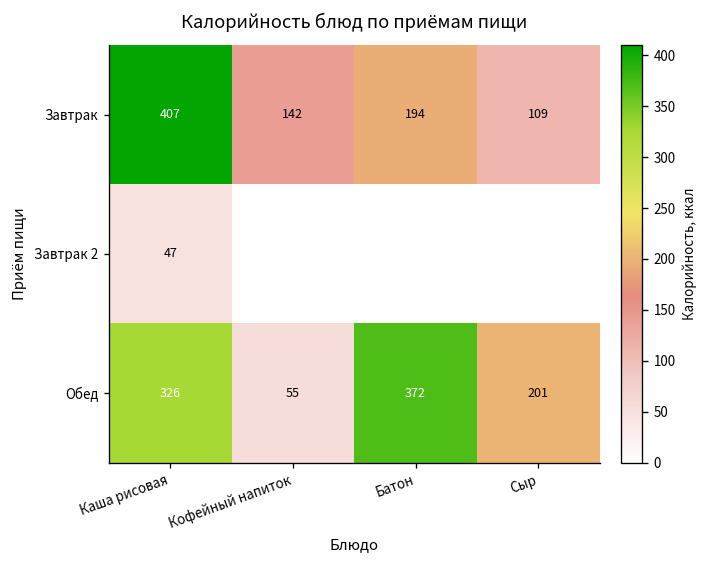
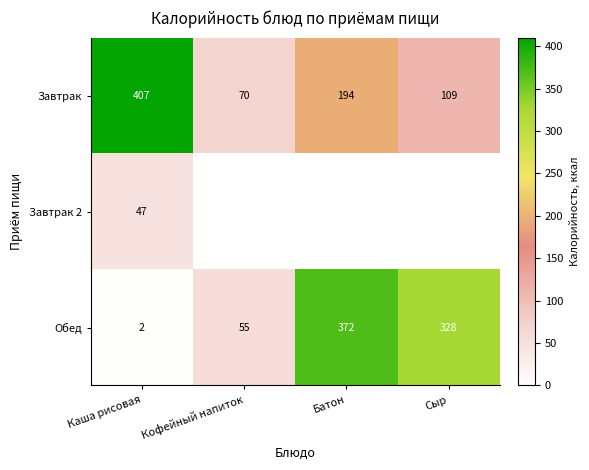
  {
    "Завтрак": {
      "Каша рисовая": 407,
-     "Кофейный напиток": 142,
+     "Кофейный напиток": 70,
      "Батон": 194,
      "Сыр": 109
    },
    "Завтрак 2": {
      "Каша рисовая": 47
    },
    "Обед": {
-     "Каша рисовая": 326,
+     "Каша рисовая": 2,
      "Кофейный напиток": 55,
      "Батон": 372,
-     "Сыр": 201
+     "Сыр": 328
    }
  }
